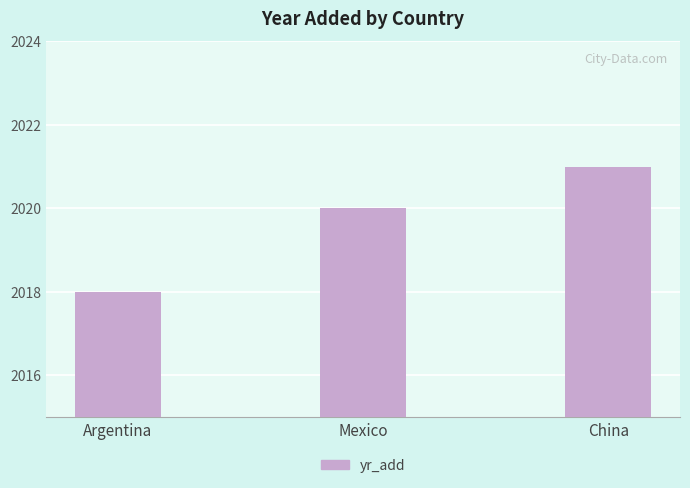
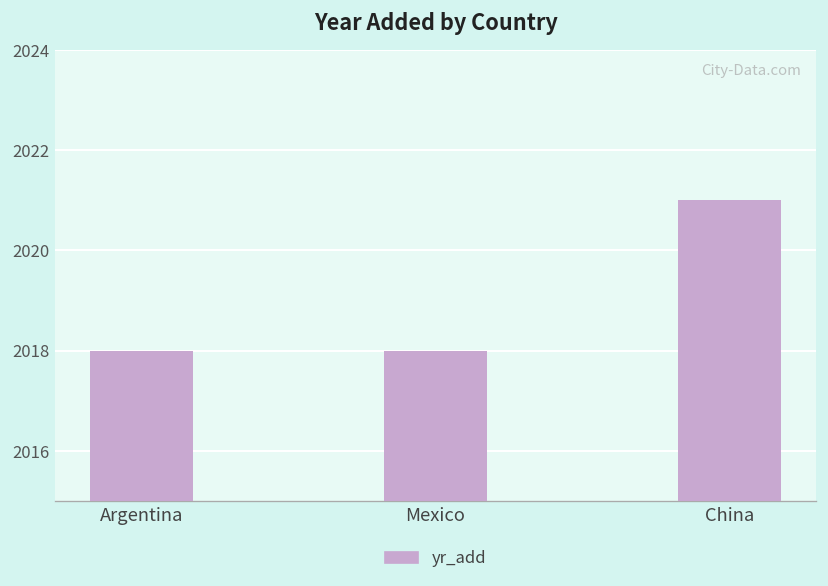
  {
    "Argentina": 2018,
-   "Mexico": 2020,
+   "Mexico": 2018,
    "China": 2021
  }
